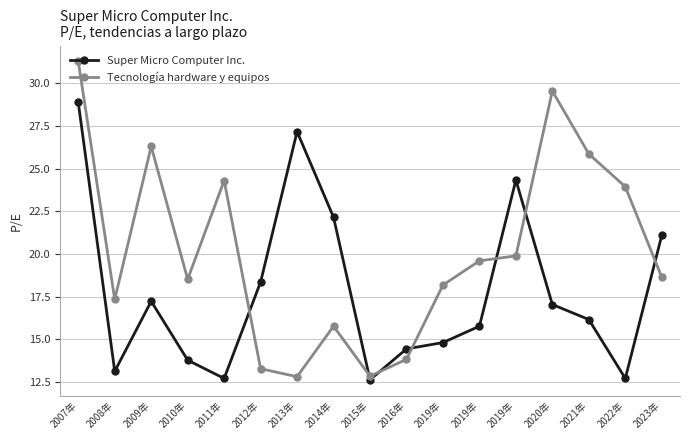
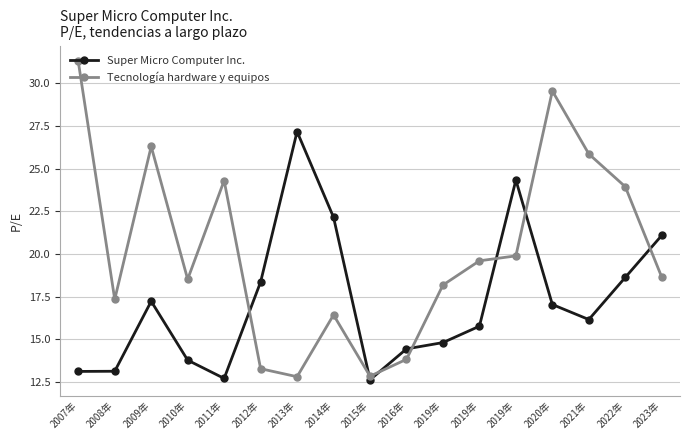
  {
    "Super Micro Computer Inc.": {
-     "2007年": 28.9,
+     "2007年": 13.1,
      "2008年": 13.1,
      "2009年": 17.2,
      "2010年": 13.8,
      "2011年": 12.7,
      "2012年": 18.4,
      "2013年": 27.2,
      "2014年": 22.2,
      "2015年": 12.6,
      "2016年": 14.4,
      "2020年": 17.0,
      "2021年": 16.2,
-     "2022年": 12.7,
+     "2022年": 18.6,
      "2023年": 21.1
    },
    "Tecnología hardware y equipos": {
      "2007年": 31.3,
      "2008年": 17.3,
      "2009年": 26.3,
      "2010年": 18.5,
      "2011年": 24.3,
      "2012年": 13.3,
      "2013年": 12.8,
-     "2014年": 15.8,
+     "2014年": 16.4,
      "2015年": 12.8,
      "2016年": 13.8,
      "2020年": 29.6,
      "2021年": 25.9,
      "2022年": 23.9,
      "2023年": 18.6
    }
  }
